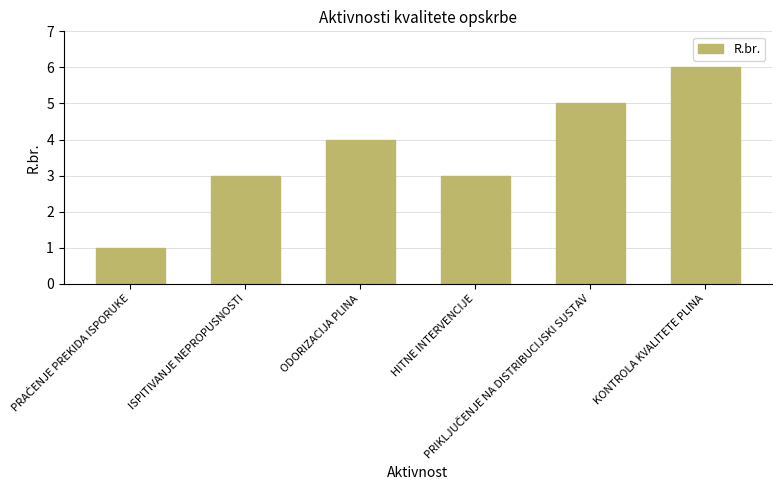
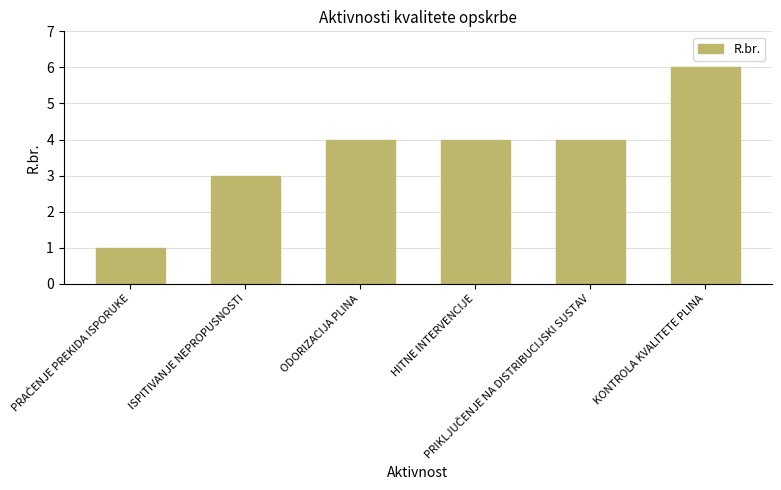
  {
    "PRAĆENJE PREKIDA ISPORUKE": 1,
    "ISPITIVANJE NEPROPUSNOSTI": 3,
    "ODORIZACIJA PLINA": 4,
-   "HITNE INTERVENCIJE": 3,
-   "PRIKLJUČENJE NA DISTRIBUCIJSKI SUSTAV": 5,
+   "HITNE INTERVENCIJE": 4,
+   "PRIKLJUČENJE NA DISTRIBUCIJSKI SUSTAV": 4,
    "KONTROLA KVALITETE PLINA": 6
  }
